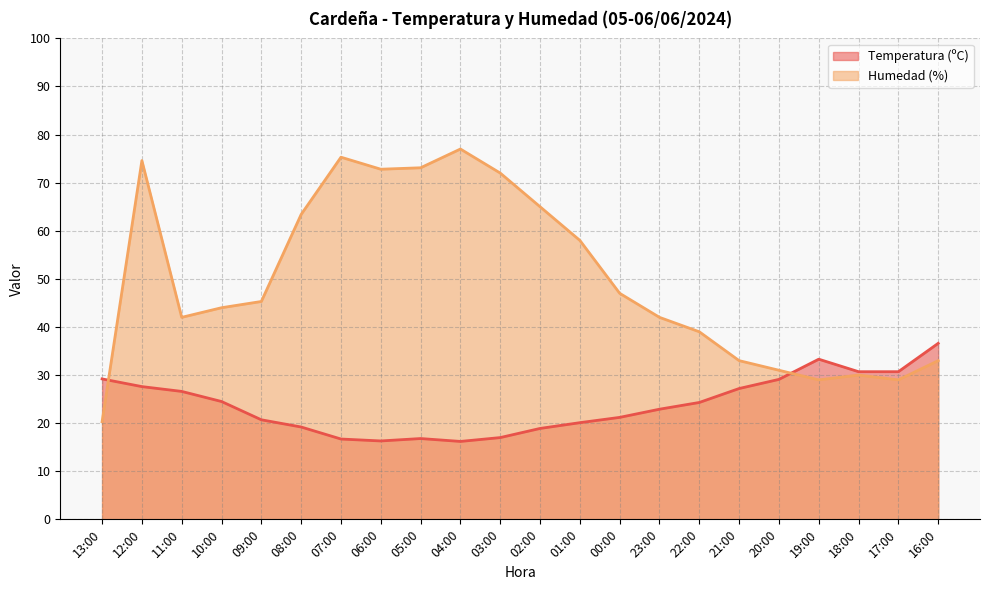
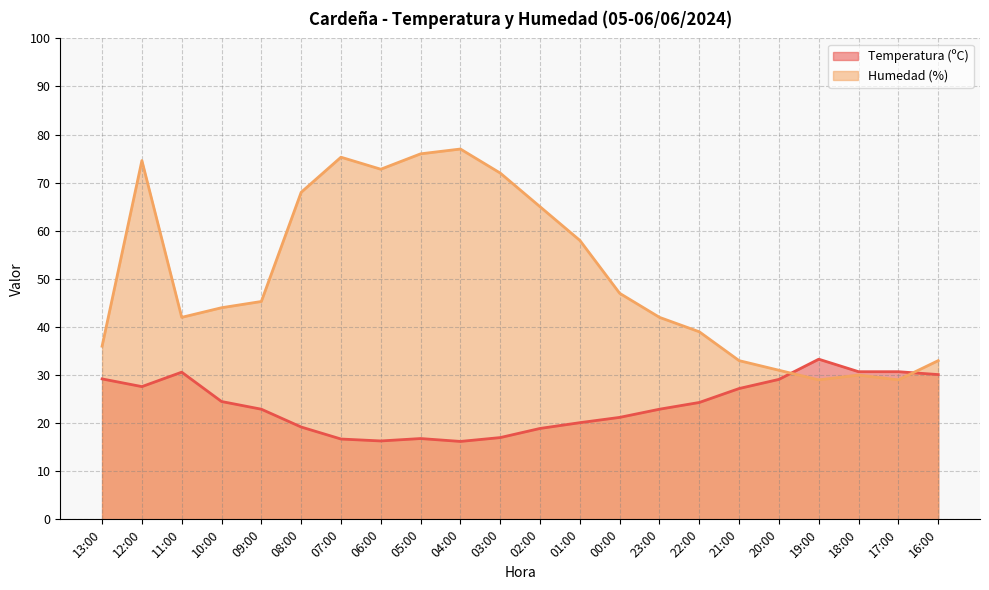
  {
    "Temperatura (ºC)": {
      "13:00": 29,
      "12:00": 28,
-     "11:00": 27,
+     "11:00": 31,
      "10:00": 25,
-     "09:00": 21,
+     "09:00": 23,
      "08:00": 19,
      "07:00": 17,
      "06:00": 16,
      "05:00": 17,
      "04:00": 16,
      "03:00": 17,
      "02:00": 19,
      "01:00": 20,
      "00:00": 21,
      "23:00": 23,
      "22:00": 24,
      "21:00": 27,
      "20:00": 29,
      "19:00": 33,
      "18:00": 31,
      "17:00": 31,
-     "16:00": 37
+     "16:00": 30
    },
    "Humedad (%)": {
-     "13:00": 20,
+     "13:00": 36,
      "12:00": 75,
      "11:00": 42,
      "10:00": 44,
      "09:00": 45,
-     "08:00": 63,
+     "08:00": 68,
      "07:00": 75,
      "06:00": 73,
-     "05:00": 73,
+     "05:00": 76,
      "04:00": 77,
      "03:00": 72,
      "02:00": 65,
      "01:00": 58,
      "00:00": 47,
      "23:00": 42,
      "22:00": 39,
      "21:00": 33,
      "20:00": 31,
      "19:00": 29,
      "18:00": 30,
      "17:00": 29,
      "16:00": 33
    }
  }
